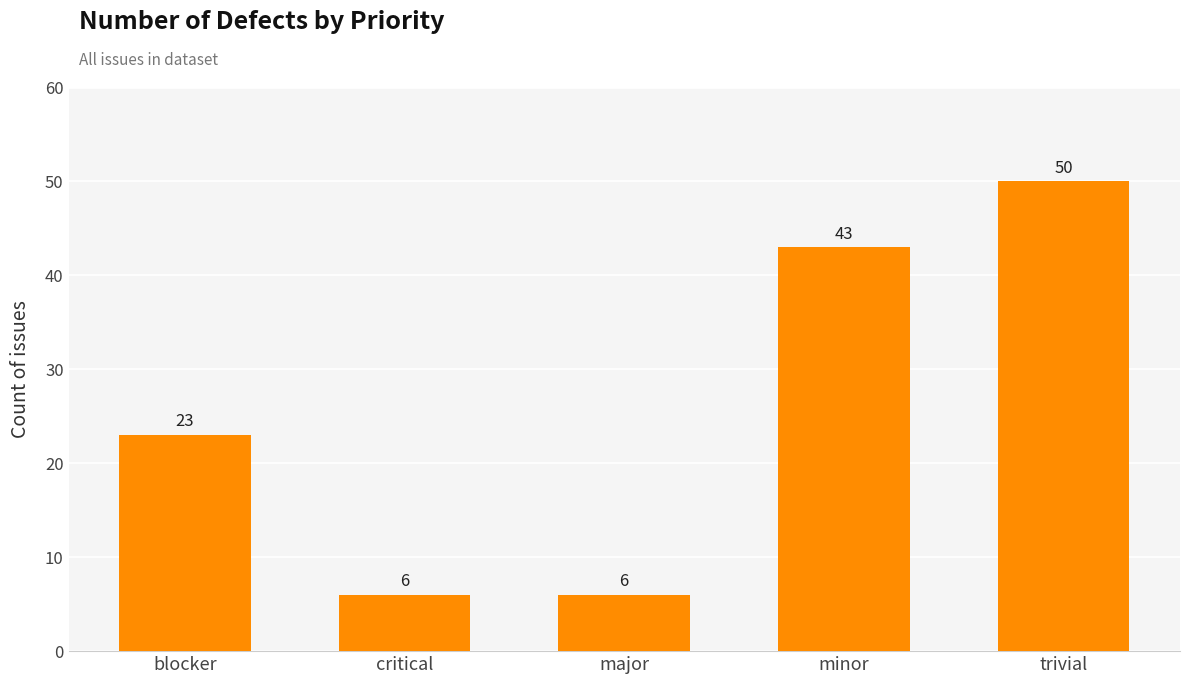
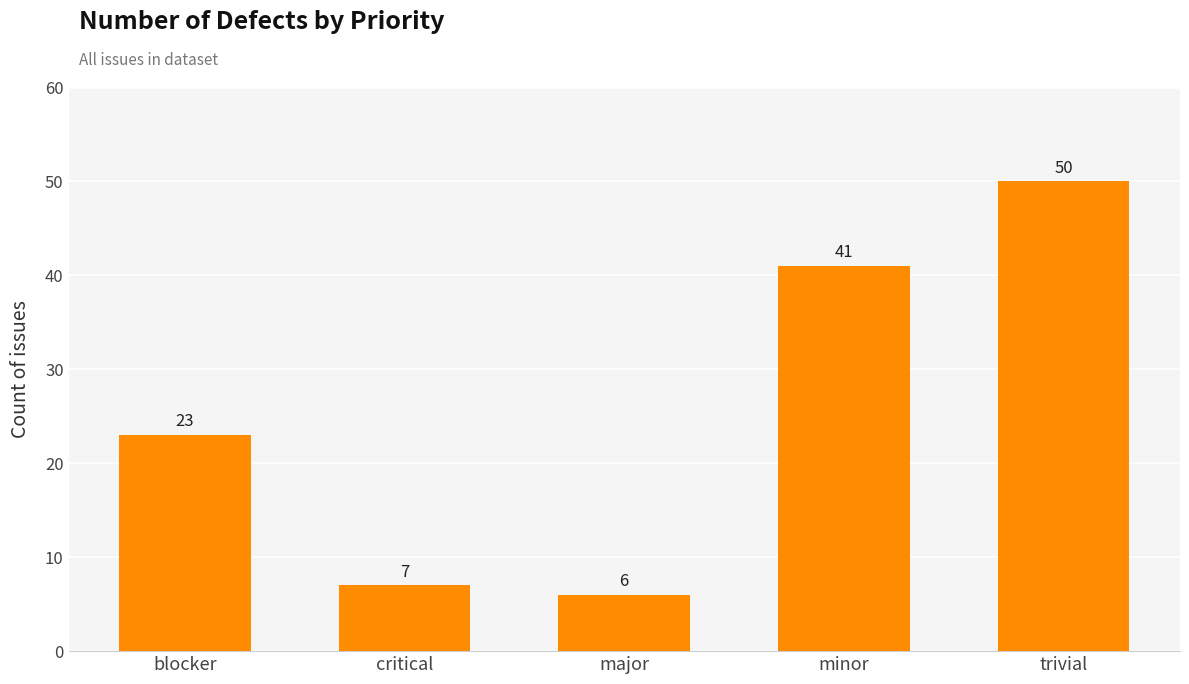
  {
    "blocker": 23,
-   "critical": 6,
+   "critical": 7,
    "major": 6,
-   "minor": 43,
+   "minor": 41,
    "trivial": 50
  }
